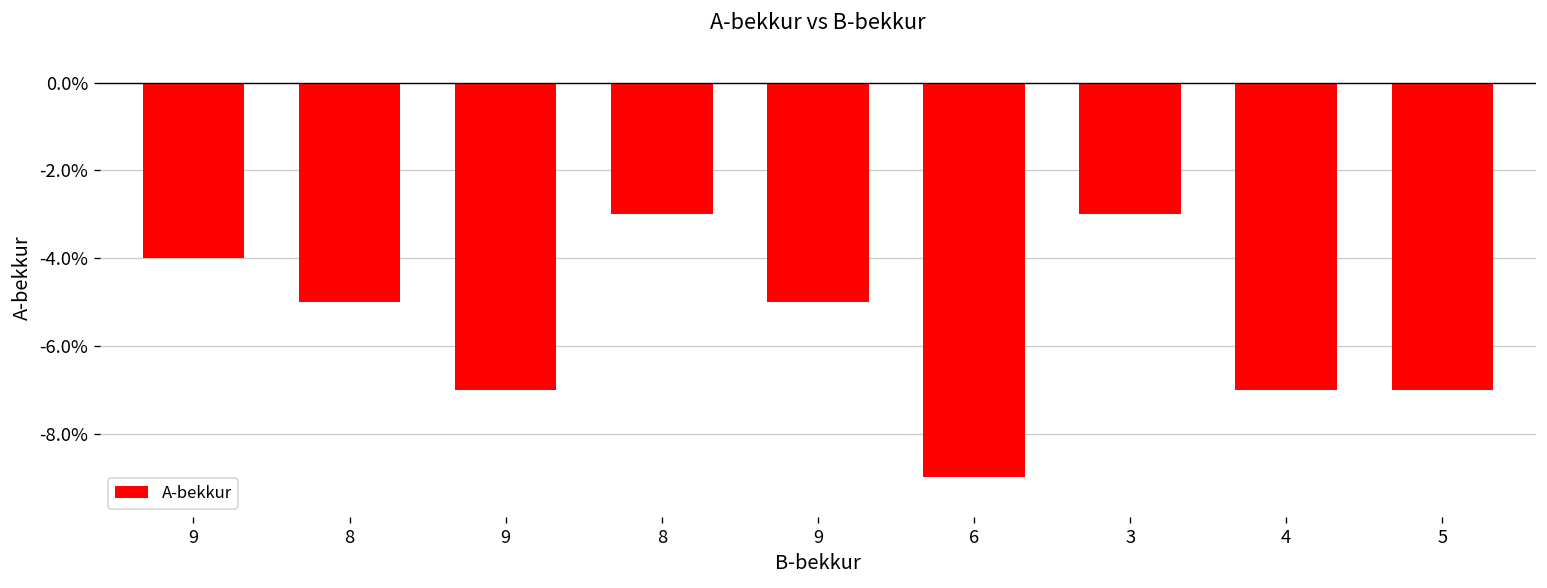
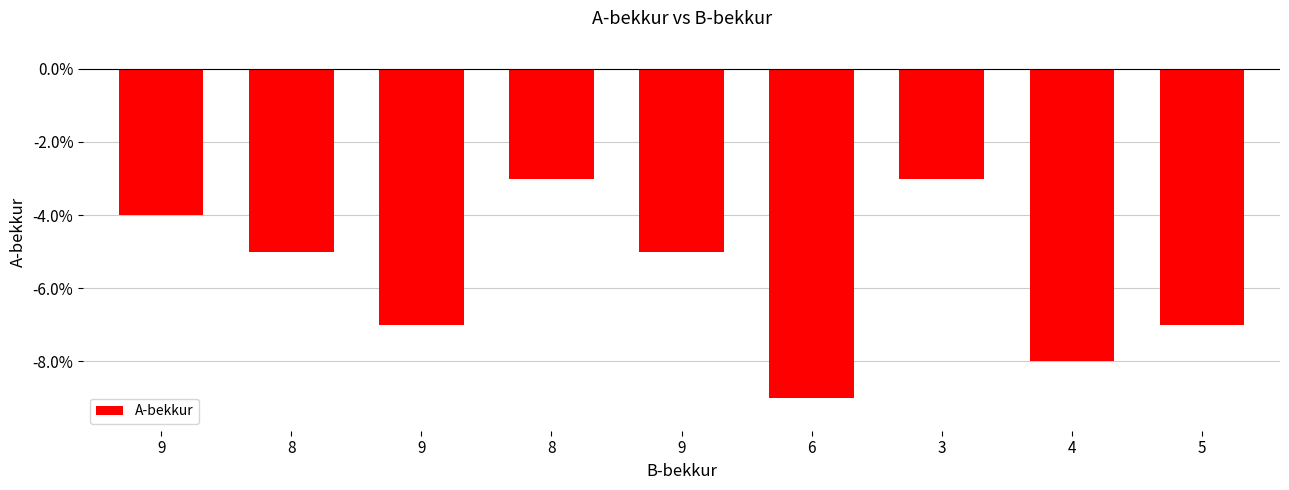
  {
    "6": "-9.0%",
    "3": "-3.0%",
-   "4": "-7.0%",
+   "4": "-8.0%",
    "5": "-7.0%"
  }
